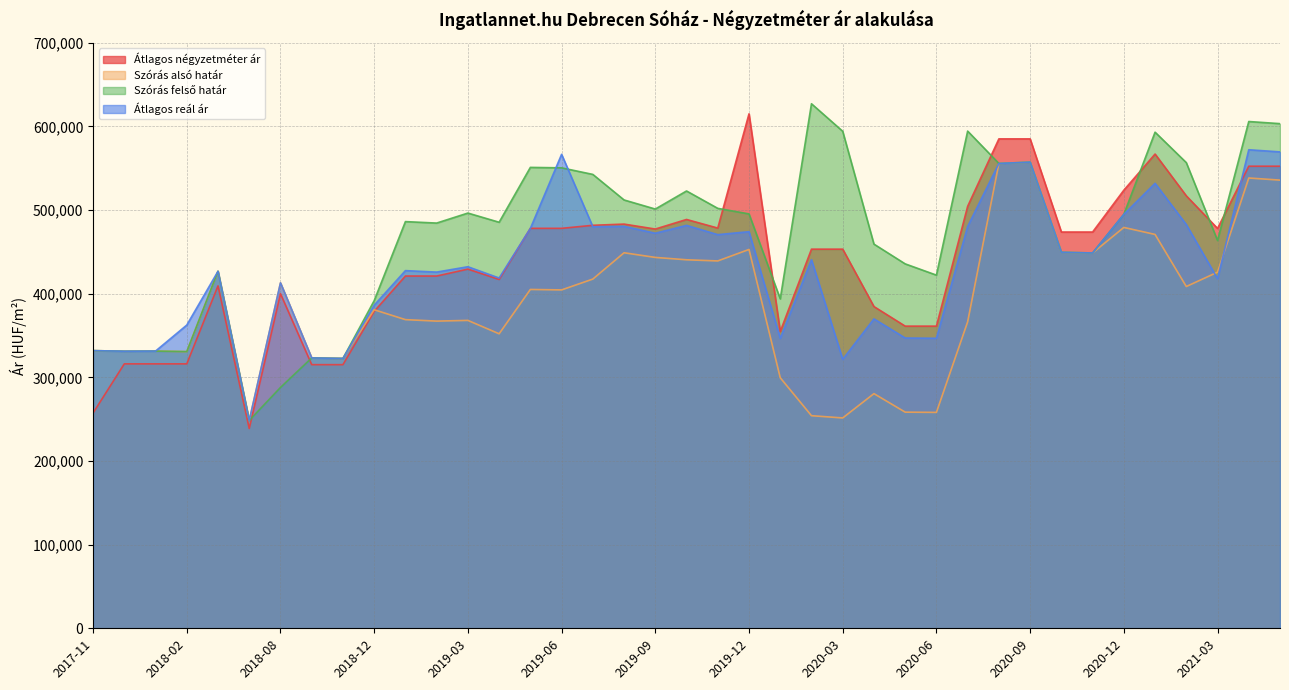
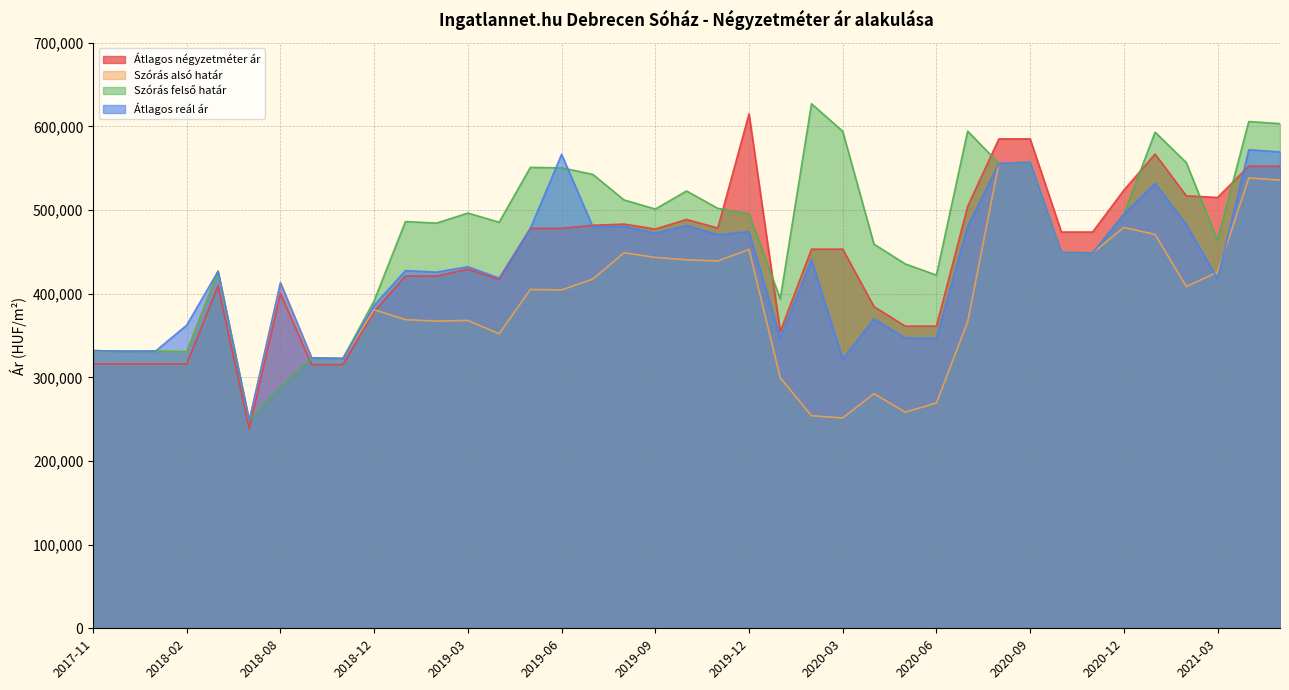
  {
    "Átlagos négyzetméter ár": {
-     "2017-11": "260,000",
+     "2017-11": "320,000",
      "2018-02": "320,000",
      "2018-08": "400,000",
      "2019-06": "480,000",
      "2019-09": "480,000",
      "2019-12": "620,000",
      "2020-03": "450,000",
      "2020-06": "360,000",
      "2020-09": "590,000",
      "2020-12": "520,000",
-     "2021-03": "480,000"
+     "2021-03": "520,000"
    },
    "Szórás alsó határ": {
      "2019-03": "370,000",
      "2019-06": "400,000",
      "2019-09": "440,000",
      "2019-12": "450,000",
      "2020-03": "250,000",
-     "2020-06": "260,000",
+     "2020-06": "270,000",
      "2020-12": "480,000",
      "2021-03": "430,000"
    },
    "Szórás felső határ": {
      "2018-08": "290,000",
      "2018-12": "390,000",
      "2019-03": "500,000",
      "2019-06": "550,000",
      "2019-09": "500,000",
      "2019-12": "500,000",
      "2020-03": "590,000",
      "2020-06": "420,000",
      "2021-03": "460,000"
    },
    "Átlagos reál ár": {
      "2018-02": "360,000",
      "2018-12": "390,000",
      "2019-06": "570,000",
      "2019-09": "470,000",
      "2019-12": "470,000",
      "2020-03": "320,000",
      "2020-06": "350,000",
      "2021-03": "420,000"
    }
  }
